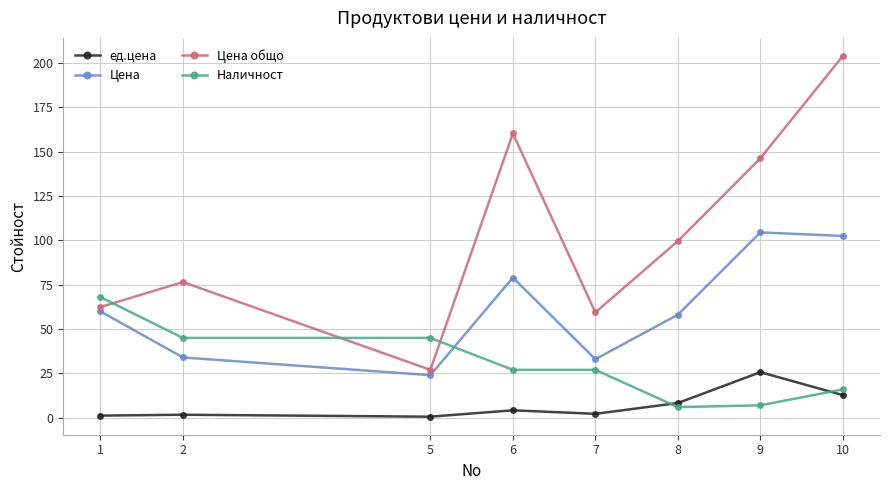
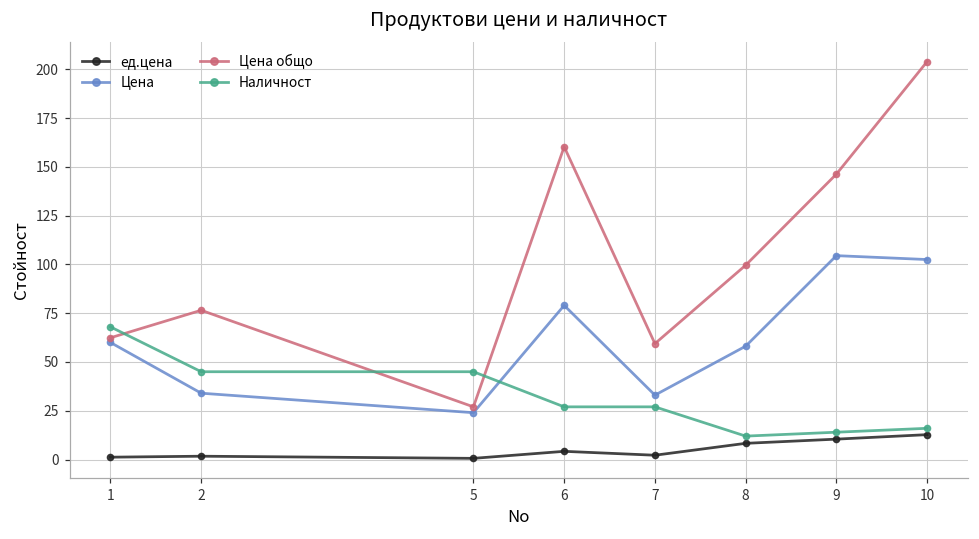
  {
    "ед.цена": {
      "1": 1,
      "2": 2,
      "5": 1,
      "6": 4,
      "7": 2,
      "8": 8,
-     "9": 26,
+     "9": 10,
      "10": 13
    },
    "Цена": {
      "1": 60,
      "2": 34,
      "5": 24,
      "6": 79,
      "7": 33,
      "8": 58,
      "9": 105,
      "10": 103
    },
    "Цена общо": {
      "1": 62,
      "2": 77,
      "5": 27,
      "6": 160,
      "7": 59,
      "8": 100,
      "9": 146,
      "10": 204
    },
    "Наличност": {
      "1": 68,
      "2": 45,
      "5": 45,
      "6": 27,
      "7": 27,
-     "8": 6,
-     "9": 7,
+     "8": 12,
+     "9": 14,
      "10": 16
    }
  }
